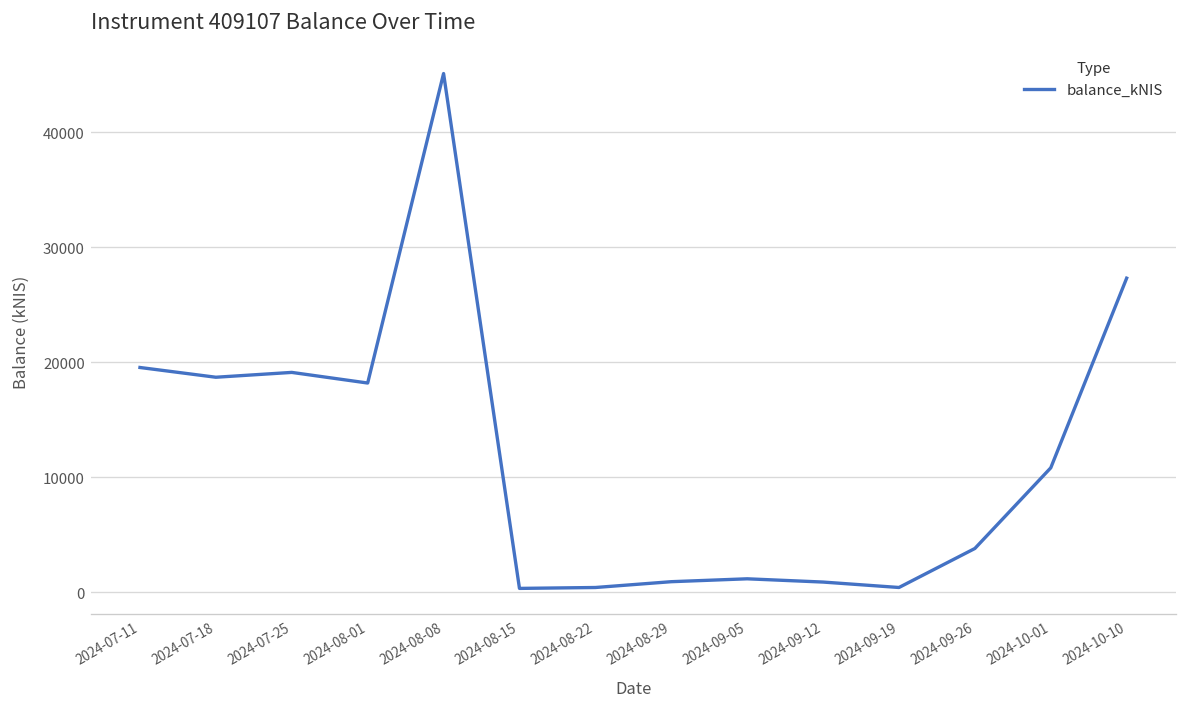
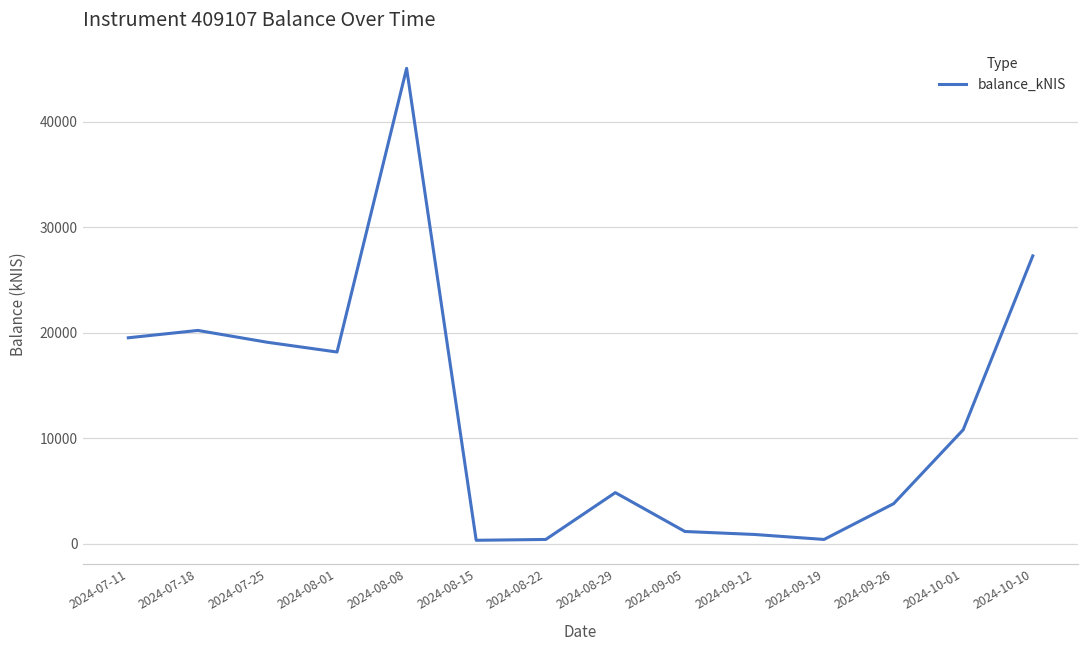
  {
    "2024-07-11": 20000,
-   "2024-07-18": 19000,
+   "2024-07-18": 20000,
    "2024-07-25": 19000,
    "2024-08-01": 18000,
    "2024-08-08": 45000,
    "2024-08-15": 0,
    "2024-08-22": 0,
-   "2024-08-29": 1000,
+   "2024-08-29": 5000,
    "2024-09-05": 1000,
    "2024-09-12": 1000,
    "2024-09-19": 0,
    "2024-09-26": 4000,
    "2024-10-01": 11000,
    "2024-10-10": 27000
  }
